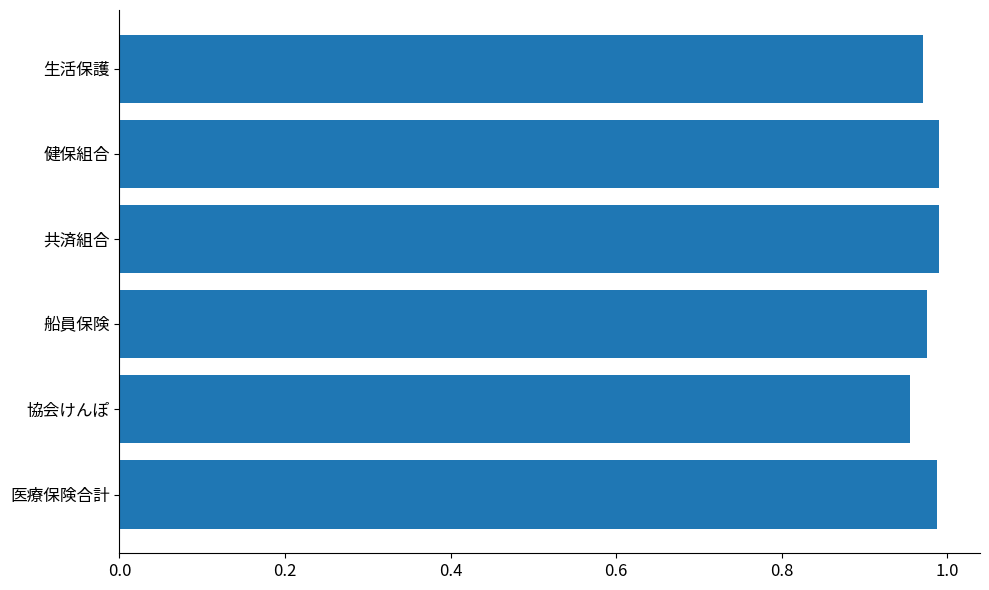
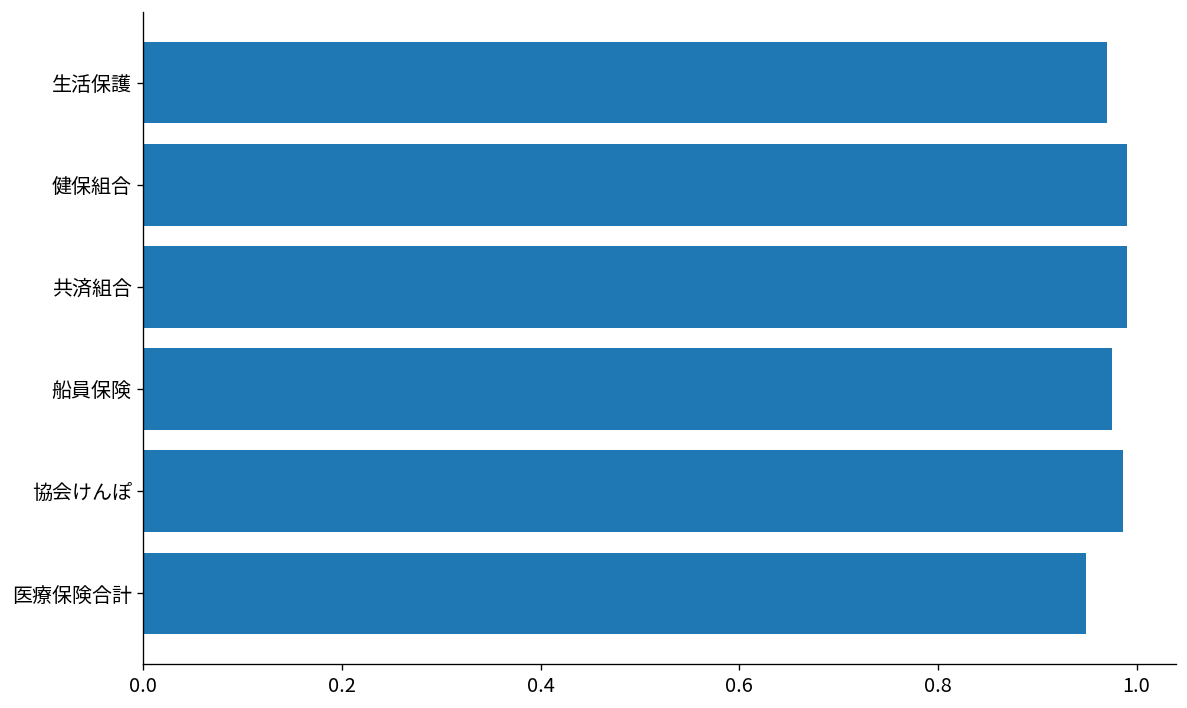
  {
    "生活保護": 0.97,
    "健保組合": 0.99,
    "共済組合": 0.99,
    "船員保険": 0.98,
-   "協会けんぽ": 0.96,
-   "医療保険合計": 0.99
+   "協会けんぽ": 0.99,
+   "医療保険合計": 0.95
  }
